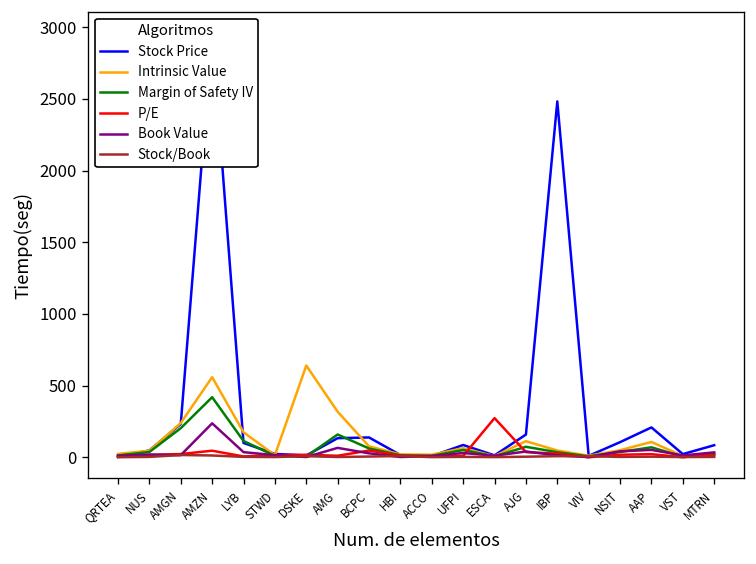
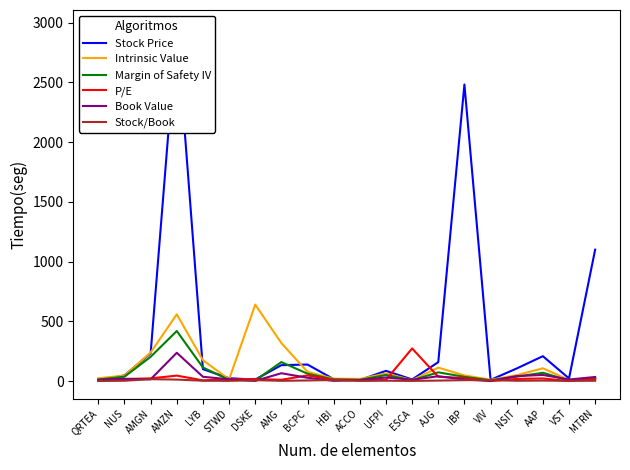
  {
    "Stock Price": {
      "AMG": 130,
      "BCPC": 140,
      "UFPI": 90,
      "AJG": 160,
      "IBP": 2480,
      "NSIT": 110,
      "AAP": 210,
-     "MTRN": 80
+     "MTRN": 1100
    },
    "Intrinsic Value": {
      "AMZN": 560,
      "LYB": 170,
      "DSKE": 640,
      "AMG": 320,
      "AJG": 110,
      "AAP": 110
    },
    "Margin of Safety IV": {
      "AMGN": 200,
      "AMZN": 420,
      "AMG": 160,
      "AJG": 70
    },
    "P/E": {
      "AMZN": 50,
      "ESCA": 270
    },
    "Book Value": {
      "AMZN": 240,
      "LYB": 40,
      "AMG": 70
    },
    "Stock/Book": {
      "AMZN": 10,
      "BCPC": 10,
      "AJG": 0
    }
  }
